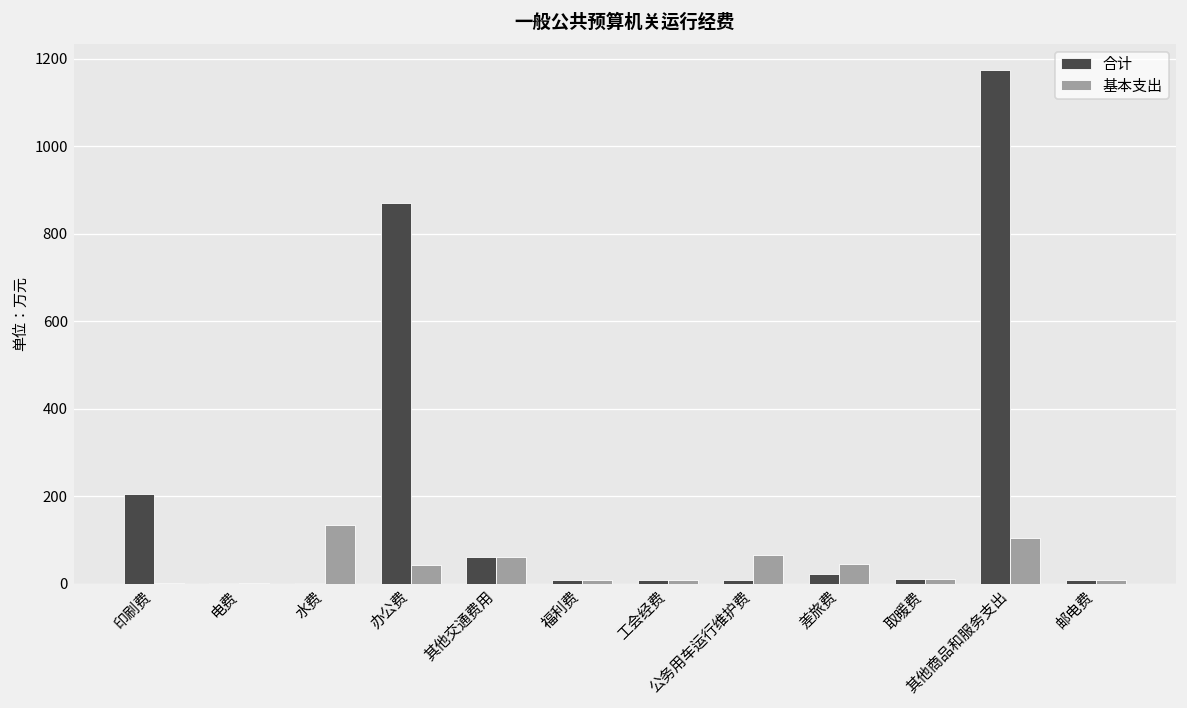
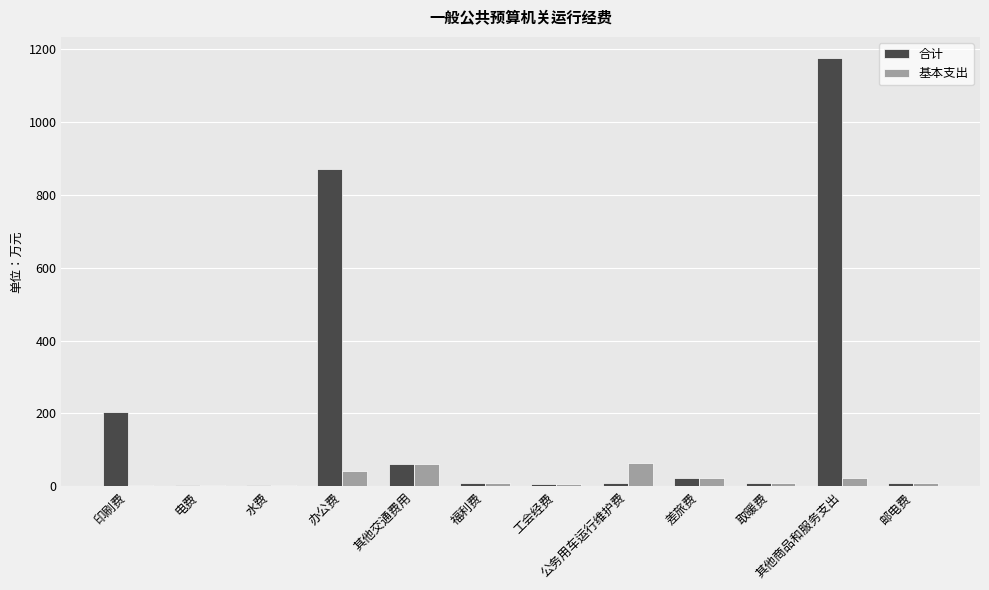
  {
    "合计": {
      "印刷费": 200,
      "办公费": 870,
      "其他交通费用": 60,
      "福利费": 10,
      "工会经费": 10,
      "公务用车运行维护费": 10,
      "差旅费": 20,
      "取暖费": 10,
      "其他商品和服务支出": 1170,
      "邮电费": 10
    },
    "基本支出": {
-     "水费": 140,
+     "水费": 0,
      "办公费": 40,
      "其他交通费用": 60,
      "福利费": 10,
      "工会经费": 10,
      "公务用车运行维护费": 60,
-     "差旅费": 50,
+     "差旅费": 20,
      "取暖费": 10,
-     "其他商品和服务支出": 100,
+     "其他商品和服务支出": 20,
      "邮电费": 10
    }
  }
